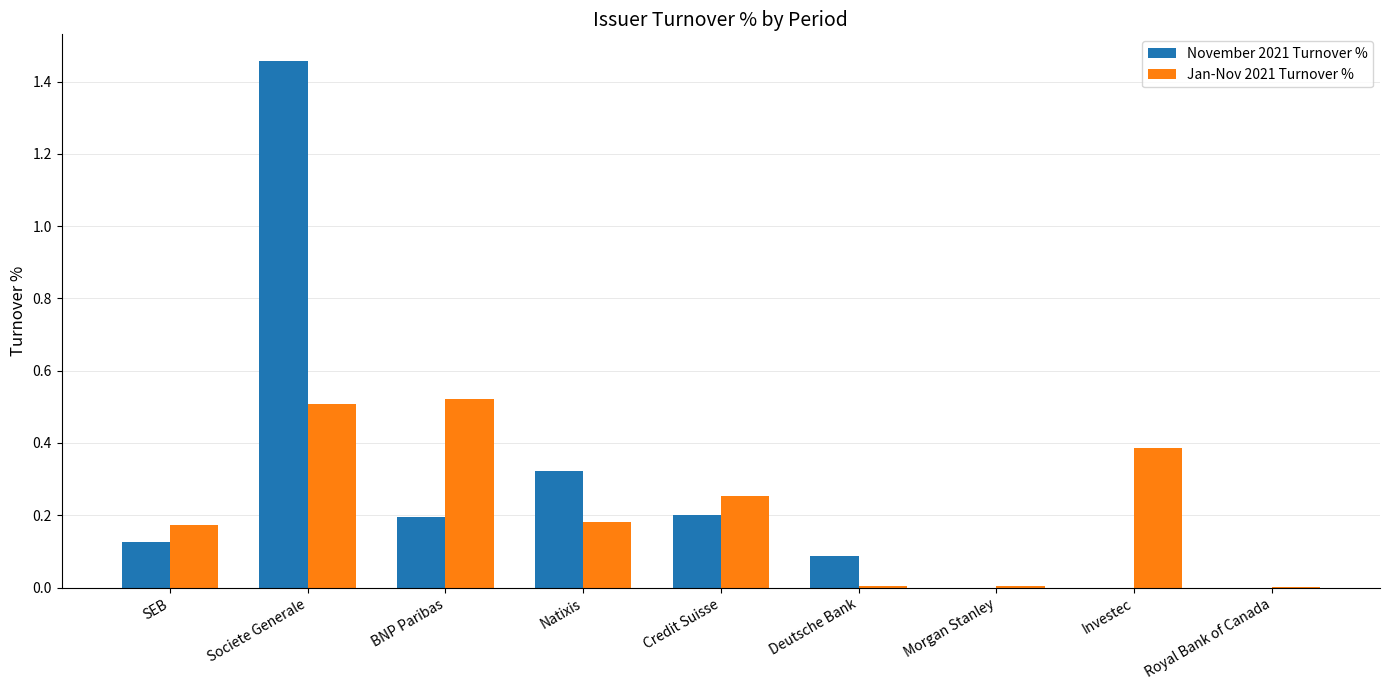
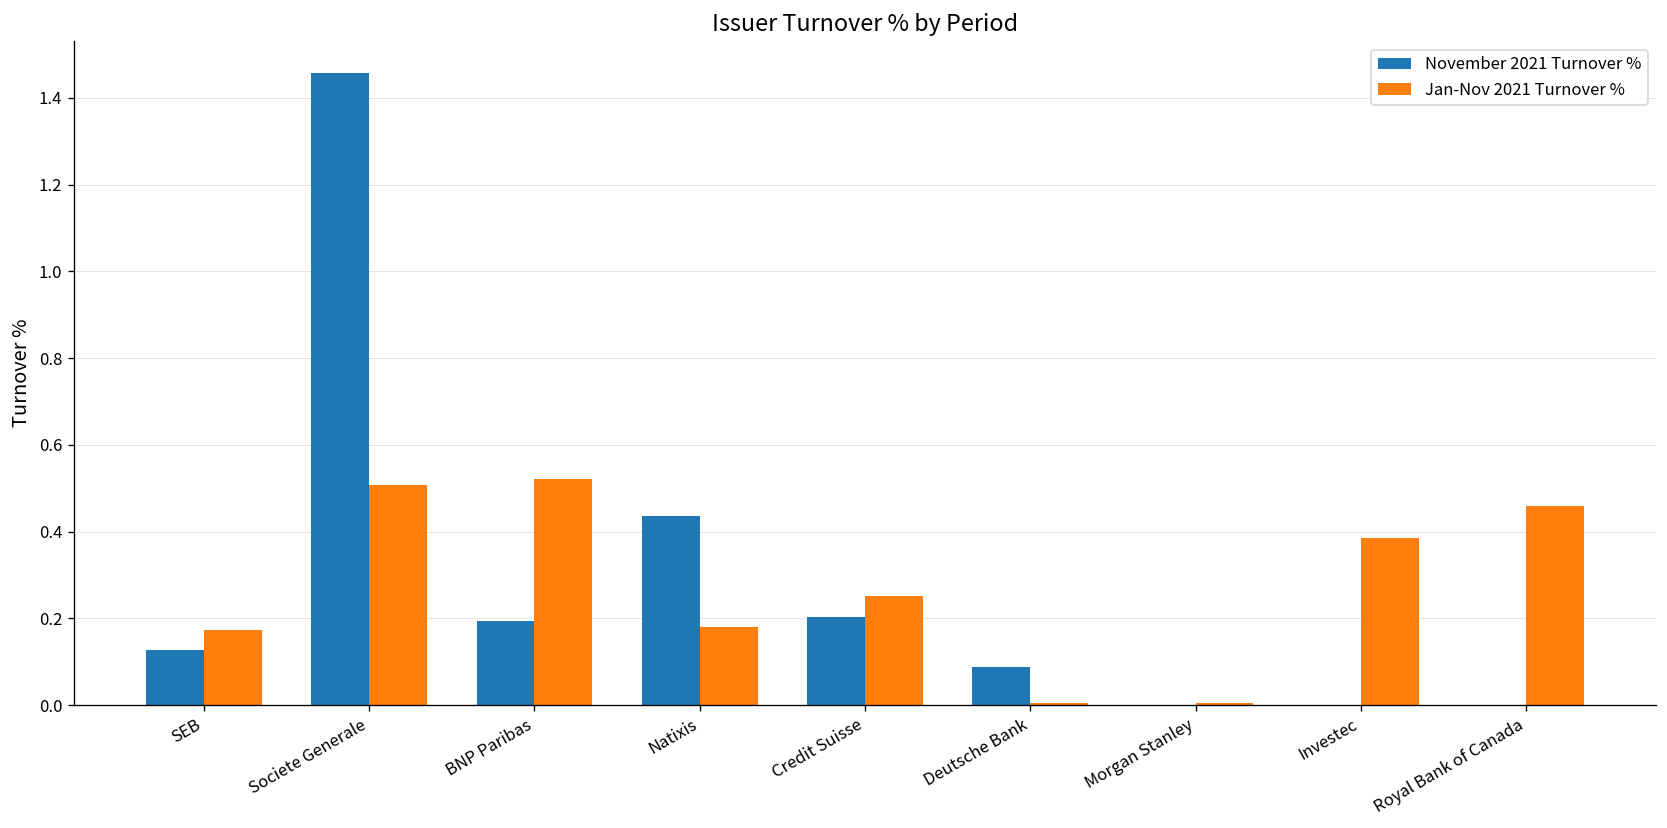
  {
    "November 2021 Turnover %": {
      "SEB": 0.13,
      "Societe Generale": 1.46,
      "BNP Paribas": 0.19,
-     "Natixis": 0.32,
+     "Natixis": 0.44,
      "Credit Suisse": 0.20,
      "Deutsche Bank": 0.09,
      "Morgan Stanley": 0.00,
      "Investec": 0.00,
      "Royal Bank of Canada": 0.00
    },
    "Jan-Nov 2021 Turnover %": {
      "SEB": 0.17,
      "Societe Generale": 0.51,
      "BNP Paribas": 0.52,
      "Natixis": 0.18,
      "Credit Suisse": 0.25,
      "Investec": 0.39,
-     "Royal Bank of Canada": 0.00
+     "Royal Bank of Canada": 0.46
    }
  }
